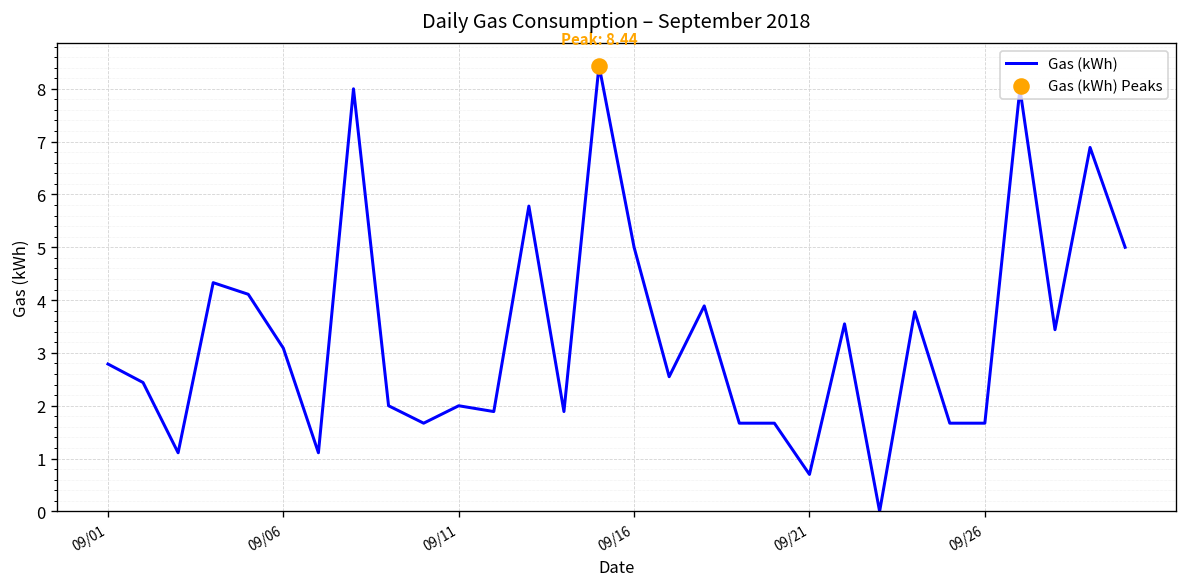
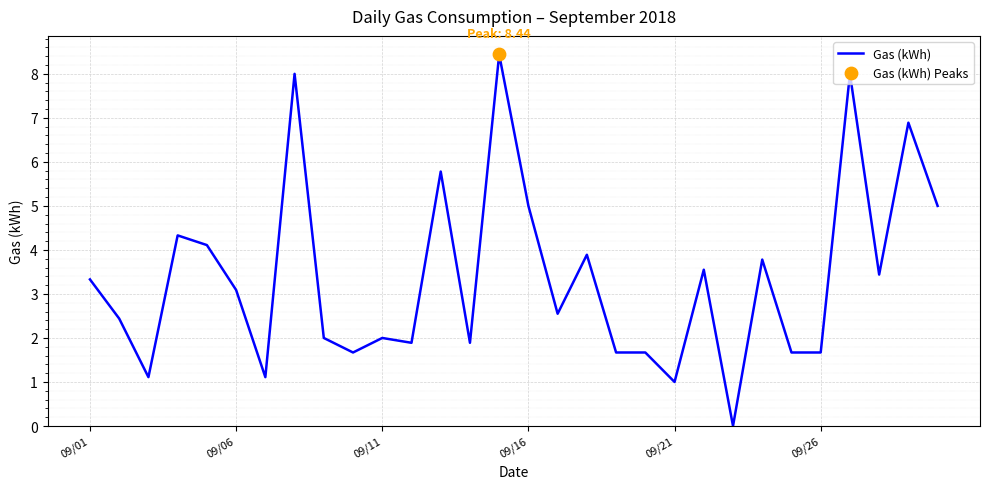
  {
    "Gas (kWh)": {
-     "09/01": 2.8,
+     "09/01": 3.3,
      "09/06": 3.1,
      "09/11": 2.0,
      "09/16": 5.0,
-     "09/21": 0.7,
+     "09/21": 1.0,
      "09/26": 1.7
    }
  }
